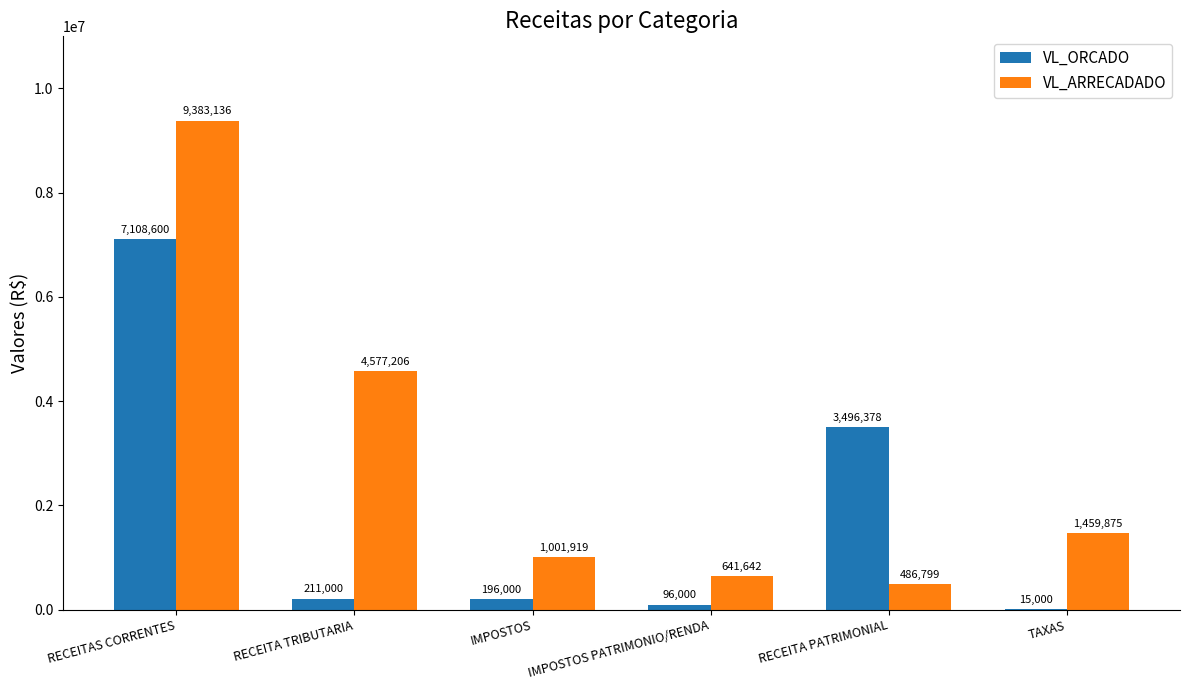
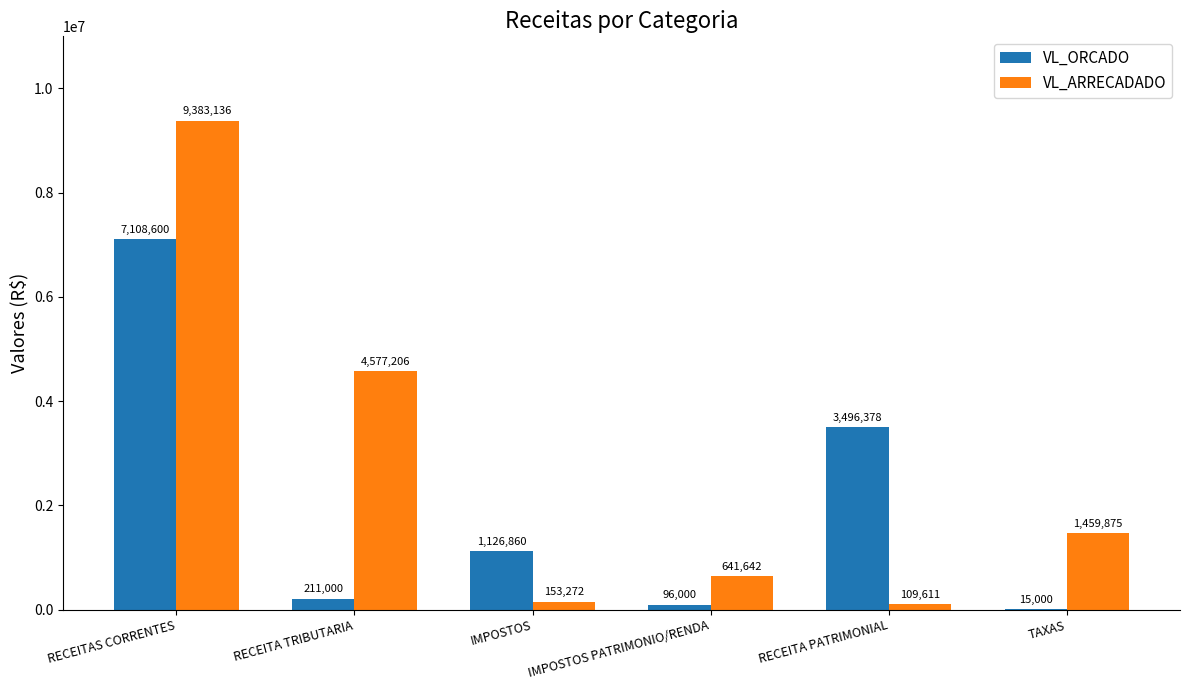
  {
    "VL_ORCADO": {
      "RECEITAS CORRENTES": "7,108,600",
      "RECEITA TRIBUTARIA": "211,000",
-     "IMPOSTOS": "196,000",
+     "IMPOSTOS": "1,126,860",
      "IMPOSTOS PATRIMONIO/RENDA": "96,000",
      "RECEITA PATRIMONIAL": "3,496,378",
      "TAXAS": "15,000"
    },
    "VL_ARRECADADO": {
      "RECEITAS CORRENTES": "9,383,136",
      "RECEITA TRIBUTARIA": "4,577,206",
-     "IMPOSTOS": "1,001,919",
+     "IMPOSTOS": "153,272",
      "IMPOSTOS PATRIMONIO/RENDA": "641,642",
-     "RECEITA PATRIMONIAL": "486,799",
+     "RECEITA PATRIMONIAL": "109,611",
      "TAXAS": "1,459,875"
    }
  }
